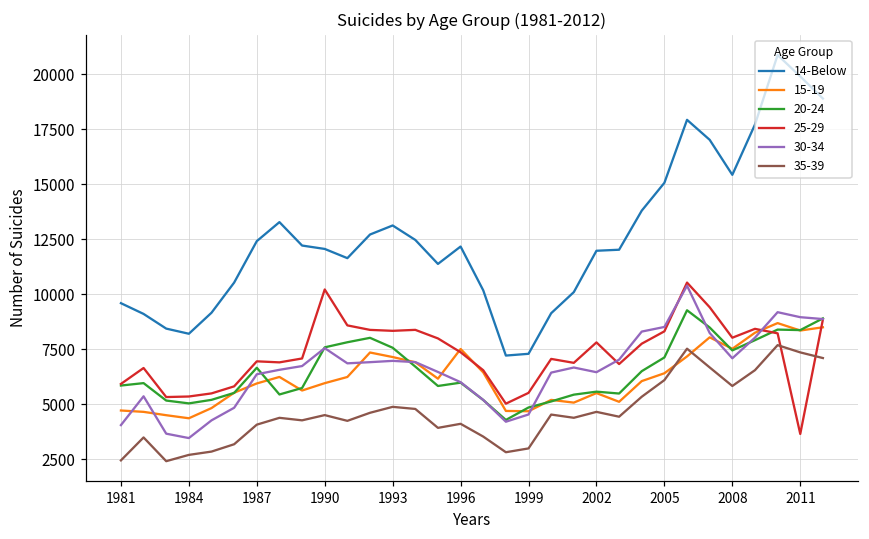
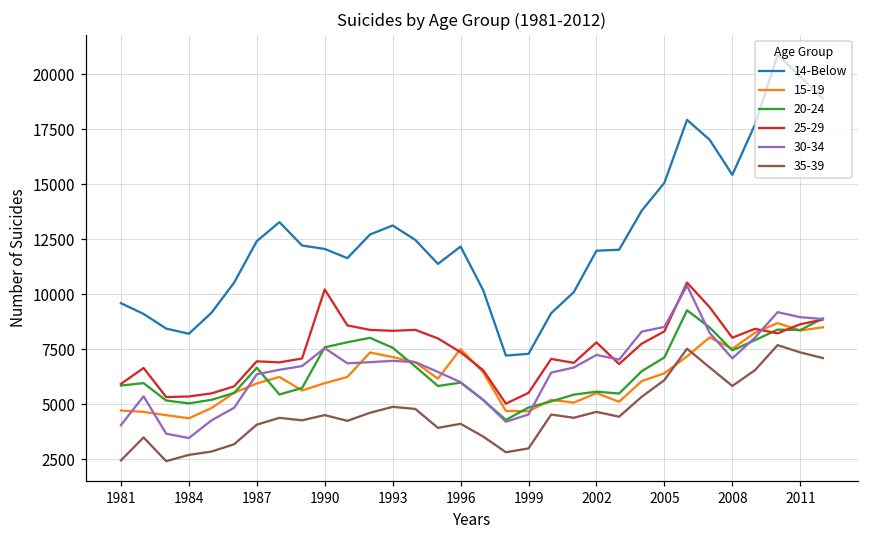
  {
    "14-Below": {
      "1981": 9600,
      "1984": 8200,
      "1987": 12400,
      "1990": 12100,
      "1993": 13100,
      "1996": 12200,
      "1999": 7300,
      "2002": 12000,
      "2005": 15100,
      "2008": 15400
    },
    "15-19": {
      "1981": 4700,
      "1984": 4400,
      "1987": 5900,
      "1990": 6000,
      "1993": 7100,
      "1996": 7500,
      "1999": 4700,
      "2005": 6400
    },
    "20-24": {
      "1984": 5000,
      "1987": 6700,
      "1993": 7600,
      "1999": 4800,
      "2005": 7100
    },
    "25-29": {
      "1984": 5300,
      "1987": 6900,
      "1990": 10200,
      "1993": 8300,
      "1996": 7400,
      "1999": 5500,
      "2002": 7800,
      "2005": 8300,
      "2008": 8000,
-     "2011": 3600
+     "2011": 8600
    },
    "30-34": {
      "1981": 4000,
      "1984": 3500,
      "1987": 6400,
      "1993": 7000,
      "1999": 4500,
-     "2002": 6500,
+     "2002": 7200,
      "2005": 8500,
      "2008": 7100,
      "2011": 9000
    },
    "35-39": {
      "1981": 2400,
      "1984": 2700,
      "1987": 4100,
      "1990": 4500,
      "1993": 4900,
      "1996": 4100,
      "1999": 3000,
      "2002": 4700,
      "2005": 6100,
      "2008": 5800,
      "2011": 7400
    }
  }
